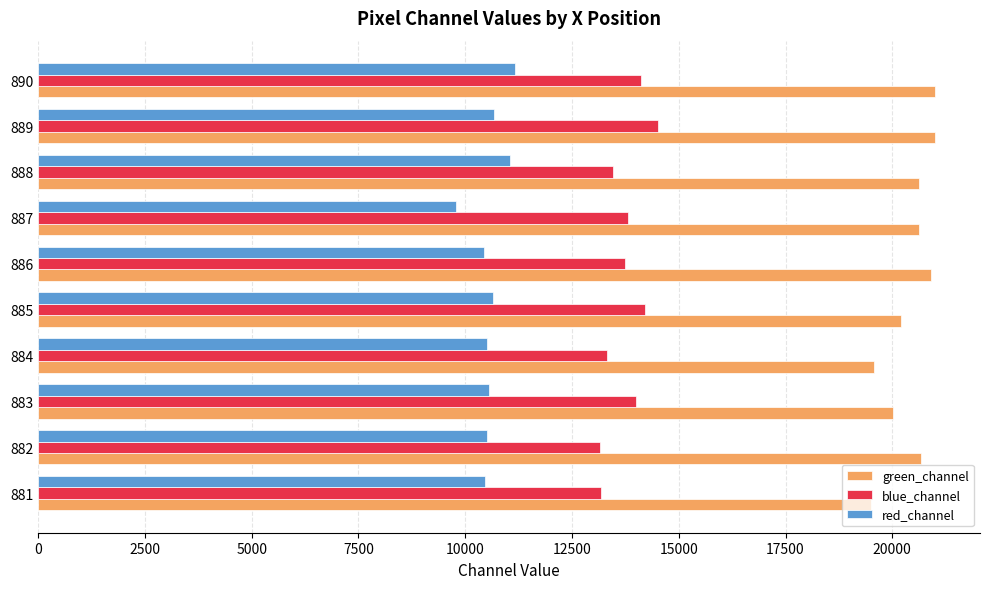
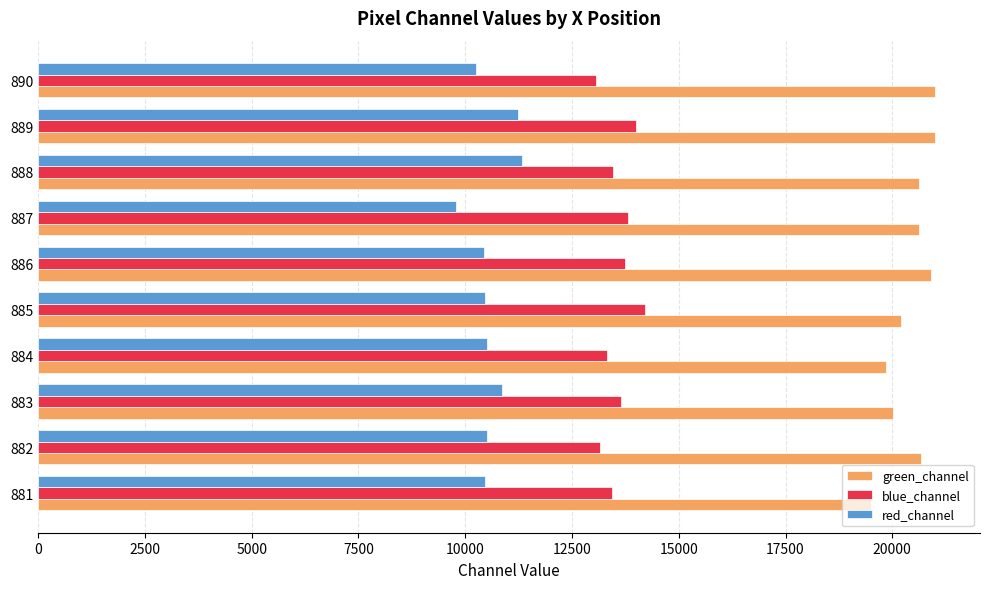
  {
    "green_channel": {
      "890": 21000,
      "889": 21000,
      "888": 20600,
      "887": 20600,
      "886": 20900,
      "885": 20200,
-     "884": 19600,
+     "884": 19900,
      "883": 20000,
      "882": 20700
    },
    "blue_channel": {
-     "890": 14100,
-     "889": 14500,
+     "890": 13100,
+     "889": 14000,
      "888": 13500,
      "887": 13800,
      "886": 13800,
      "885": 14200,
      "884": 13300,
-     "883": 14000,
+     "883": 13700,
      "882": 13200,
-     "881": 13200
+     "881": 13400
    },
    "red_channel": {
-     "890": 11200,
-     "889": 10700,
-     "888": 11000,
+     "890": 10300,
+     "889": 11200,
+     "888": 11300,
      "887": 9800,
      "886": 10400,
-     "885": 10700,
+     "885": 10500,
      "884": 10500,
-     "883": 10500,
+     "883": 10900,
      "882": 10500,
      "881": 10500
    }
  }
